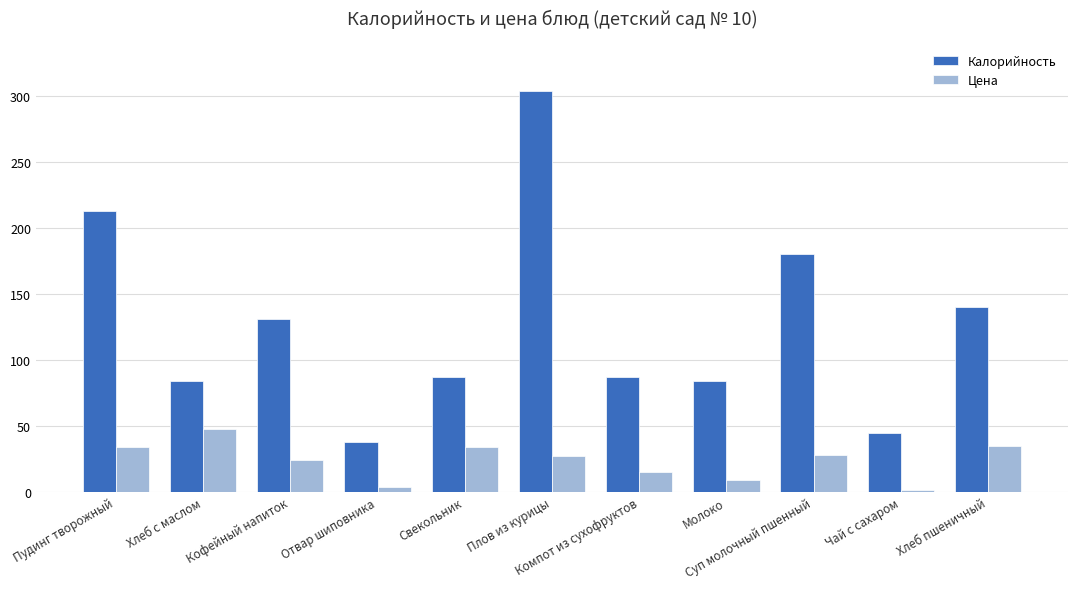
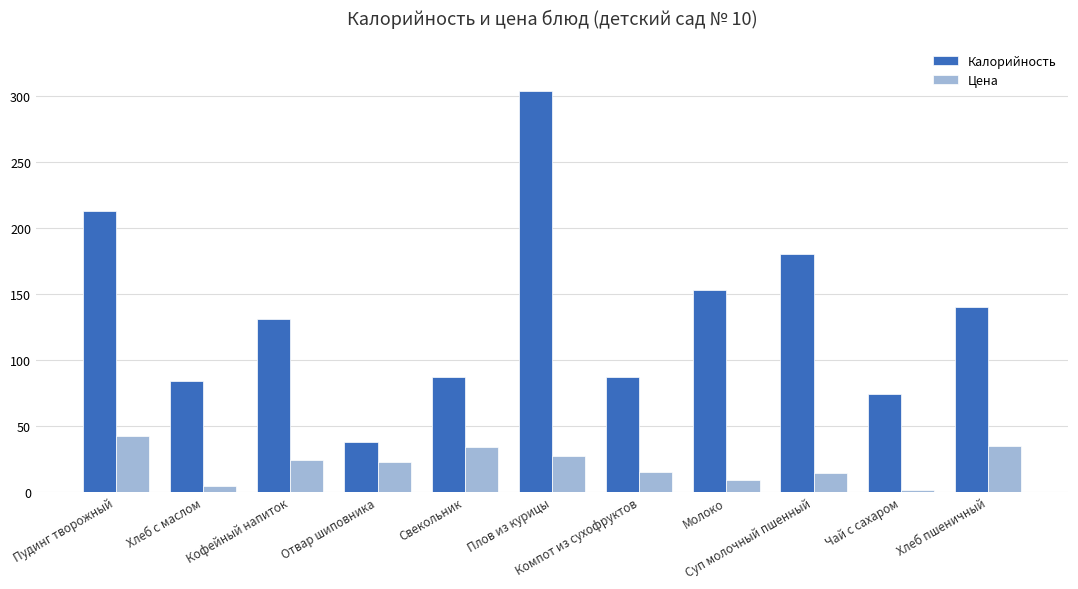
  {
    "Калорийность": {
      "Пудинг творожный": 213,
      "Хлеб с маслом": 84,
      "Кофейный напиток": 131,
      "Отвар шиповника": 38,
      "Свекольник": 87,
      "Плов из курицы": 304,
      "Компот из сухофруктов": 87,
-     "Молоко": 84,
+     "Молоко": 153,
      "Суп молочный пшенный": 181,
-     "Чай с сахаром": 44,
+     "Чай с сахаром": 74,
      "Хлеб пшеничный": 140
    },
    "Цена": {
-     "Пудинг творожный": 34,
-     "Хлеб с маслом": 48,
+     "Пудинг творожный": 42,
+     "Хлеб с маслом": 5,
      "Кофейный напиток": 24,
-     "Отвар шиповника": 4,
+     "Отвар шиповника": 22,
      "Свекольник": 34,
      "Плов из курицы": 27,
      "Компот из сухофруктов": 15,
      "Молоко": 9,
-     "Суп молочный пшенный": 28,
+     "Суп молочный пшенный": 14,
      "Хлеб пшеничный": 35
    }
  }
